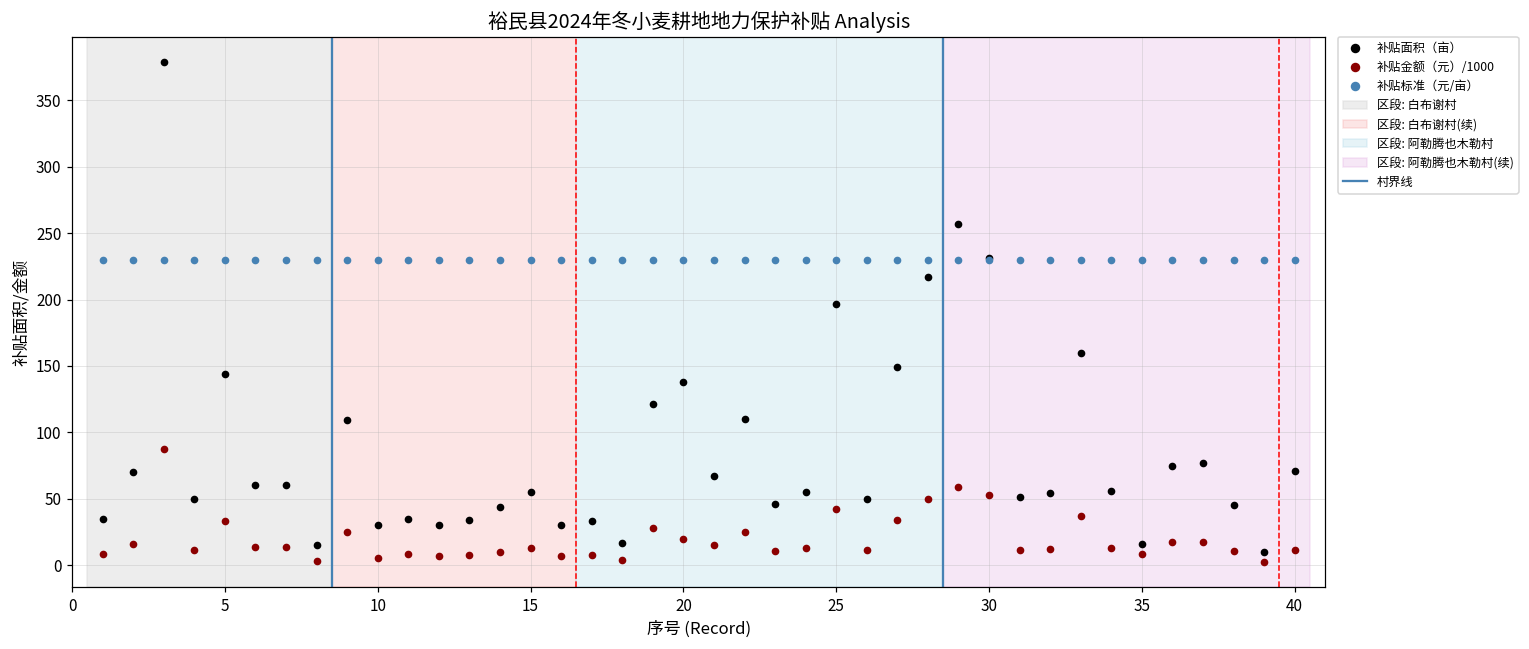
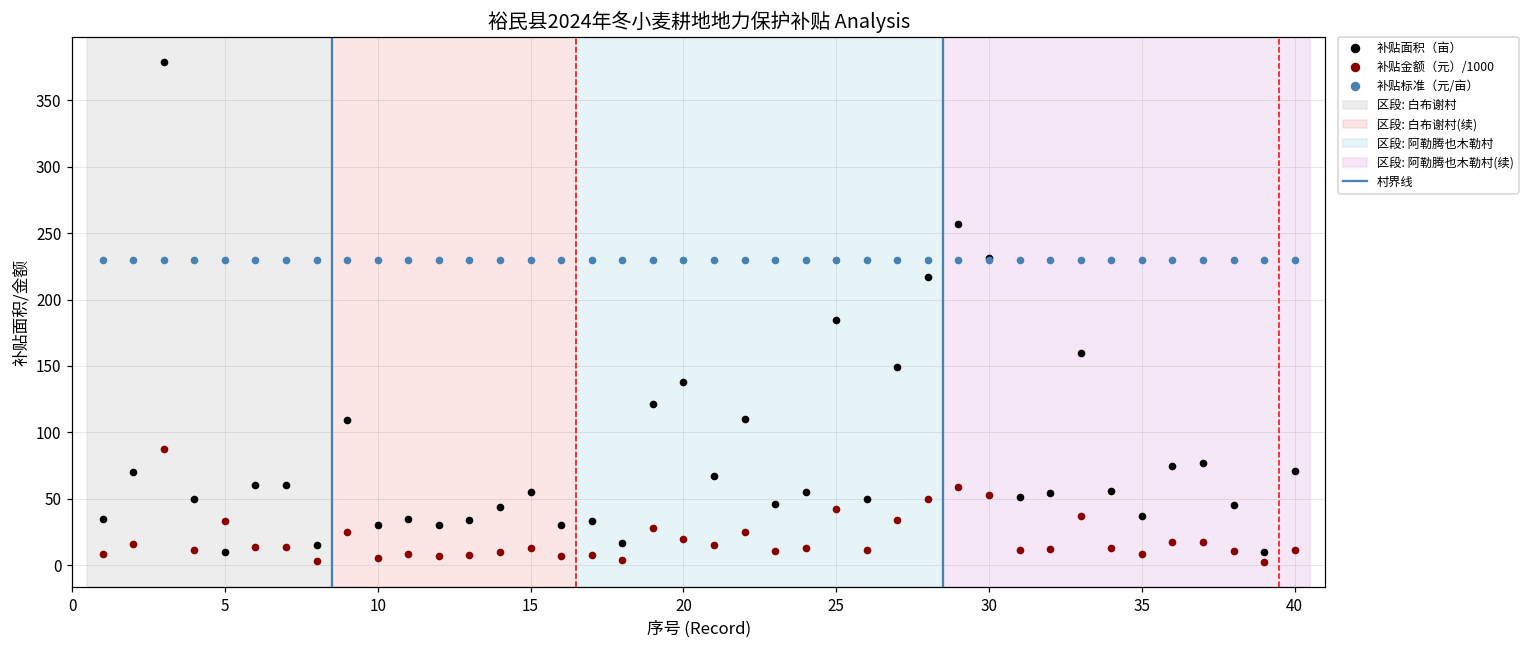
  {
    "补贴面积（亩）": {
-     "5": 144,
+     "5": 10,
      "10": 30,
      "15": 55,
      "20": 138,
-     "25": 197,
-     "35": 16,
+     "25": 185,
+     "35": 37,
      "40": 71
    },
    "补贴金额（元）/1000": {
      "5": 33,
      "10": 5,
      "15": 13,
      "20": 20,
      "25": 43,
      "30": 53,
      "35": 9,
      "40": 12
    },
    "补贴标准（元/亩）": {
      "5": 230,
      "10": 230,
      "15": 230,
      "20": 230,
      "25": 230,
      "35": 230,
      "40": 230
    }
  }
